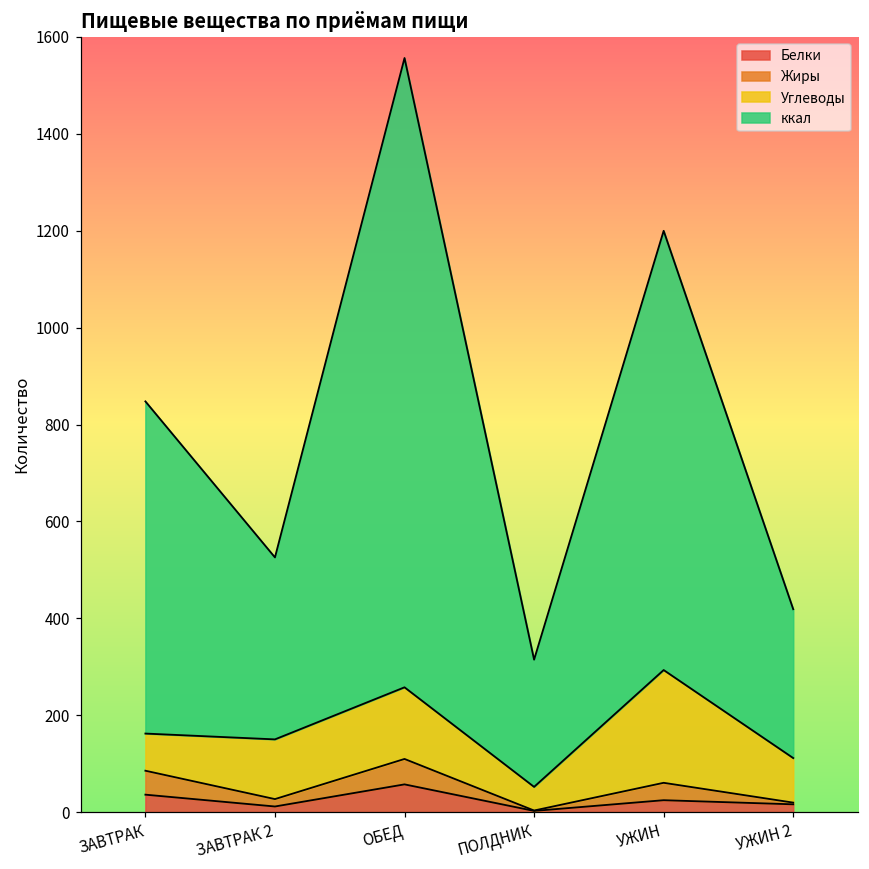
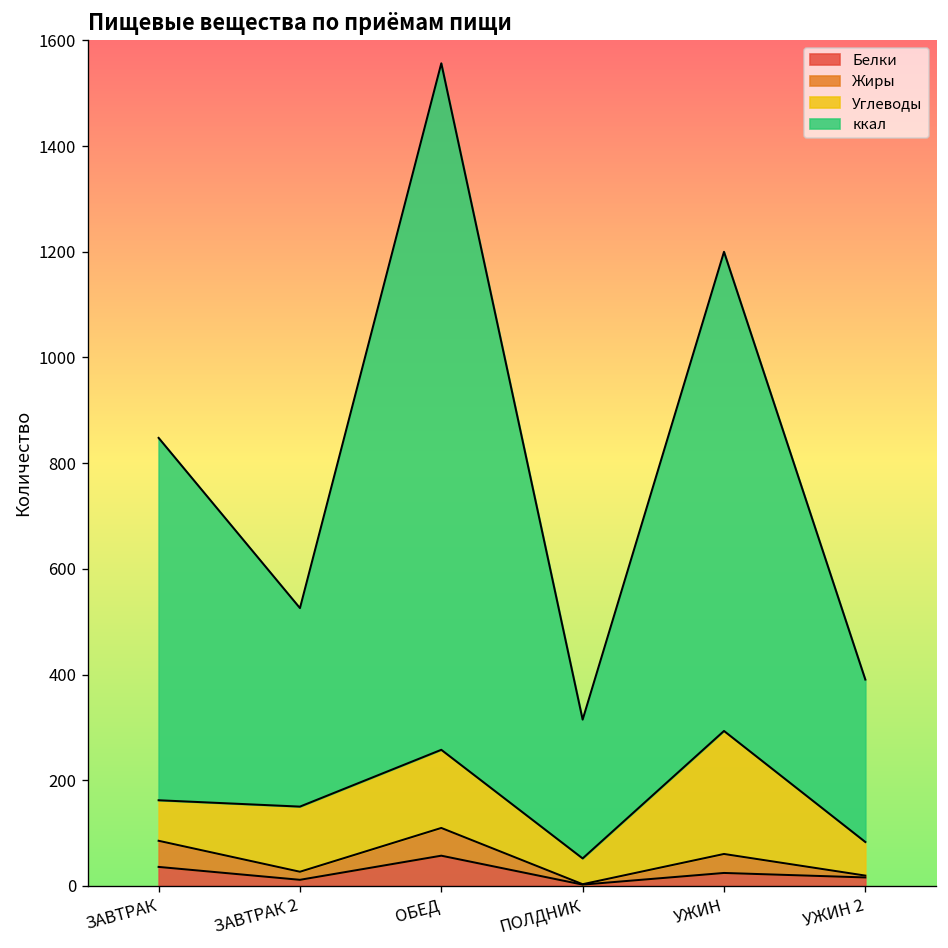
  {
    "Углеводы": {
      "ЗАВТРАК": 80,
      "ЗАВТРАК 2": 120,
      "ОБЕД": 150,
      "ПОЛДНИК": 50,
      "УЖИН": 230,
-     "УЖИН 2": 90
+     "УЖИН 2": 60
    },
    "ккал": {
      "ЗАВТРАК": 690,
      "ЗАВТРАК 2": 380,
      "ОБЕД": 1300,
      "ПОЛДНИК": 260,
      "УЖИН": 910,
      "УЖИН 2": 310
    }
  }
